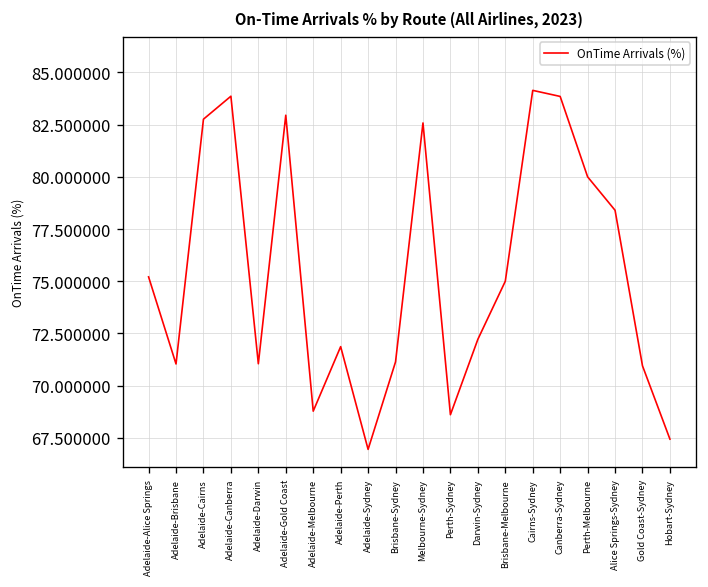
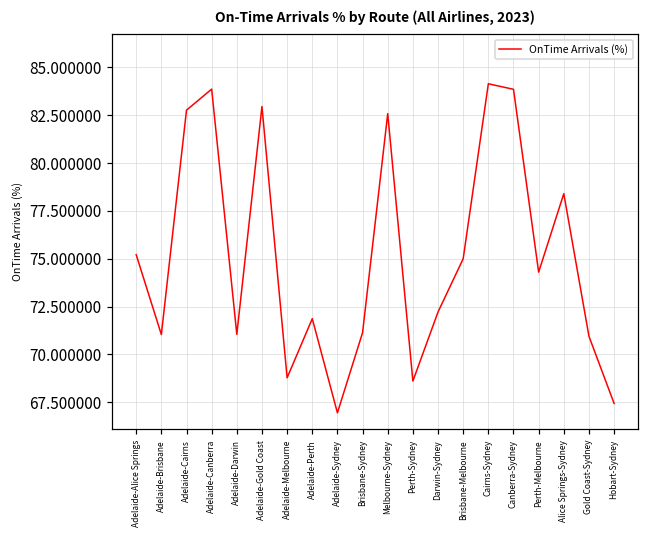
  {
    "Adelaide-Alice Springs": 75.2,
    "Adelaide-Brisbane": 71.0,
    "Adelaide-Cairns": 82.8,
    "Adelaide-Canberra": 83.9,
    "Adelaide-Darwin": 71.1,
    "Adelaide-Gold Coast": 83.0,
    "Adelaide-Melbourne": 68.8,
    "Adelaide-Perth": 71.9,
    "Adelaide-Sydney": 67.0,
    "Brisbane-Sydney": 71.1,
    "Melbourne-Sydney": 82.6,
    "Perth-Sydney": 68.6,
    "Darwin-Sydney": 72.2,
    "Brisbane-Melbourne": 75.0,
    "Cairns-Sydney": 84.1,
    "Canberra-Sydney": 83.9,
-   "Perth-Melbourne": 80.0,
+   "Perth-Melbourne": 74.3,
    "Alice Springs-Sydney": 78.4,
    "Gold Coast-Sydney": 71.0,
    "Hobart-Sydney": 67.4
  }
